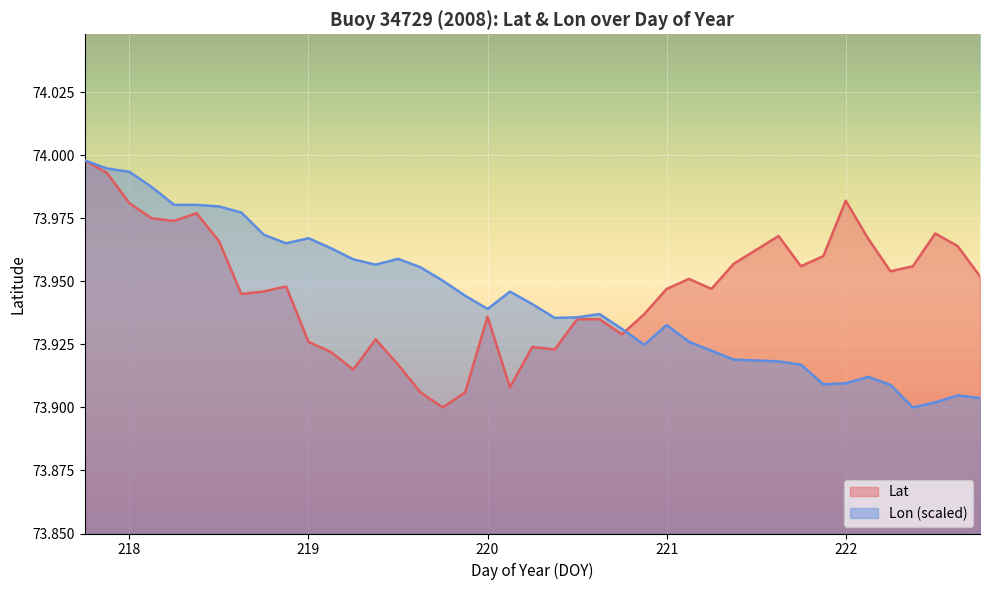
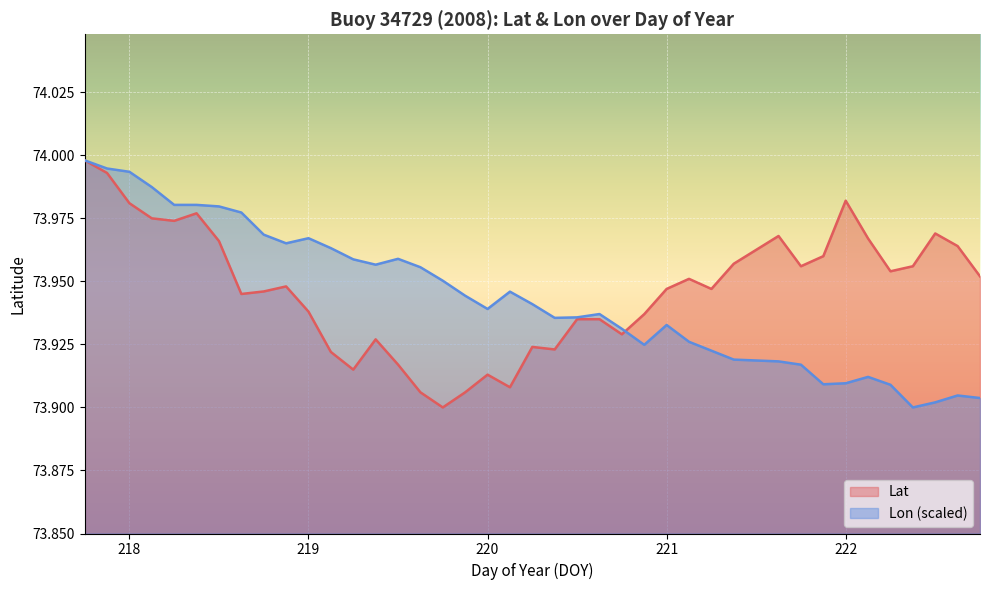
  {
    "Lat": {
      "218": 73.981,
-     "219": 73.926,
-     "220": 73.936,
+     "219": 73.938,
+     "220": 73.913,
      "221": 73.947,
      "222": 73.982
    },
    "Lon (scaled)": {
      "218": 73.993,
      "219": 73.967,
      "220": 73.939,
      "221": 73.933,
      "222": 73.910
    }
  }
